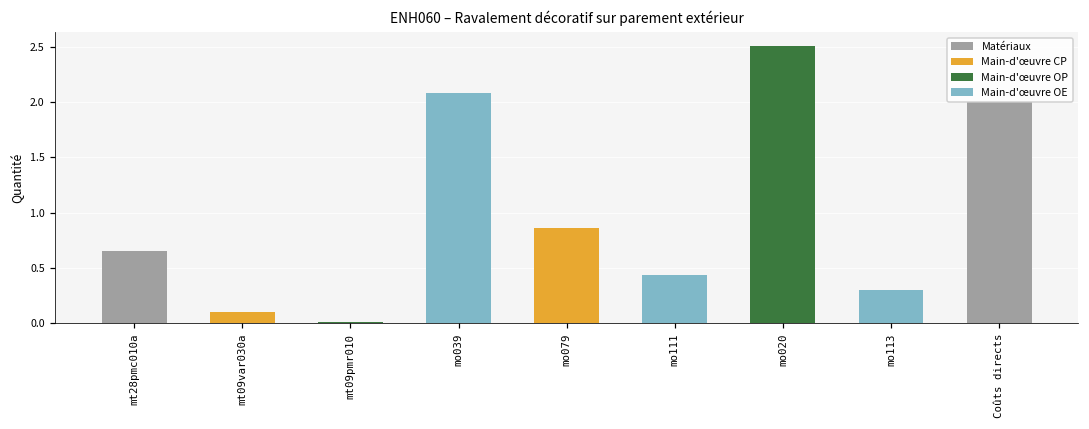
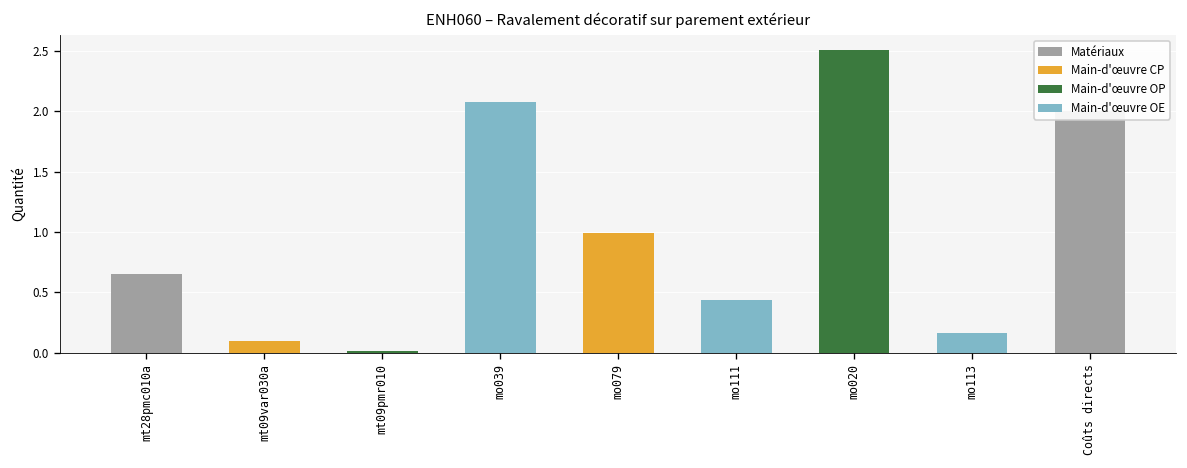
  {
    "mt28pmc010a": 0.66,
    "mt09var030a": 0.10,
    "mo039": 2.08,
-   "mo079": 0.86,
+   "mo079": 0.99,
    "mo111": 0.44,
    "mo020": 2.51,
-   "mo113": 0.30
+   "mo113": 0.17
  }
